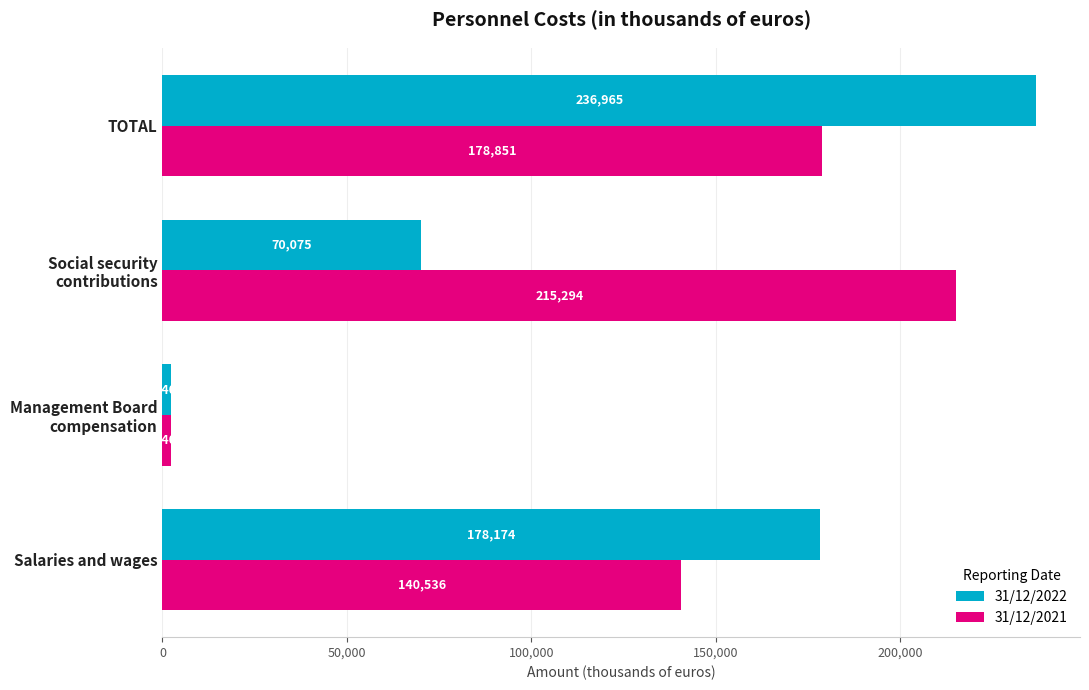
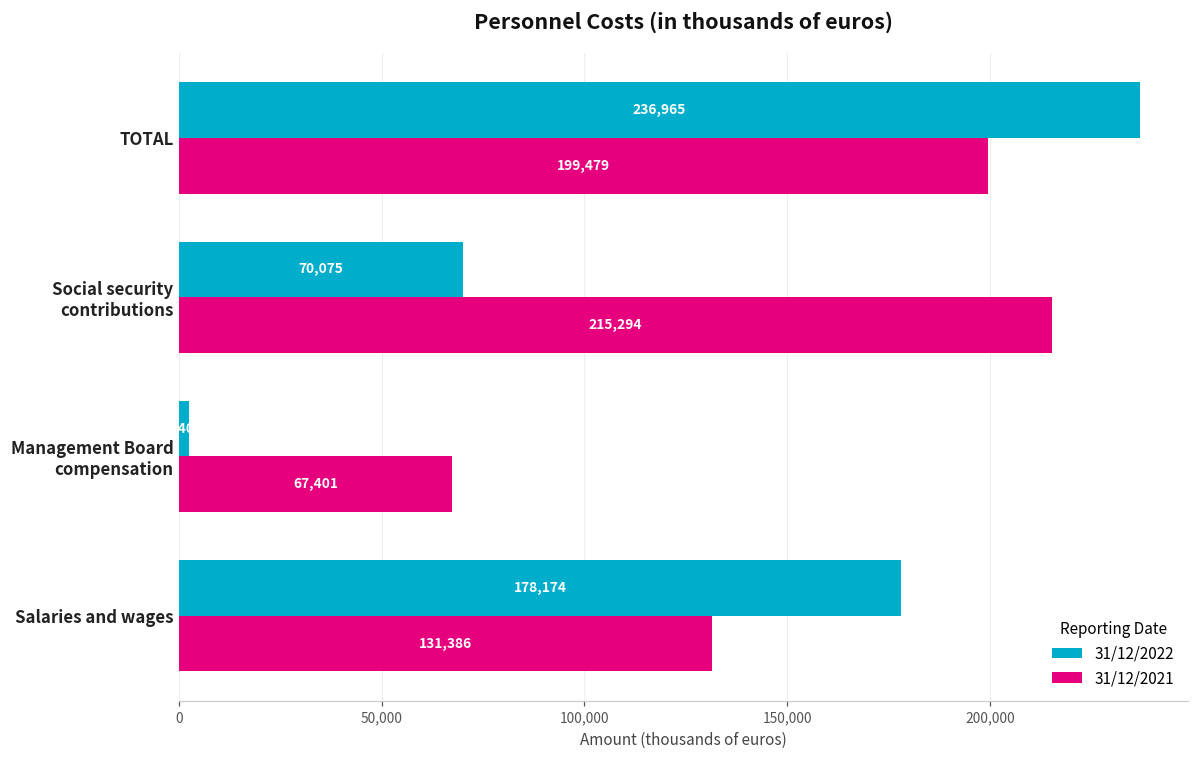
  {
    "31/12/2022": {
      "TOTAL": "236,965",
      "Social security contributions": "70,075",
      "Salaries and wages": "178,174"
    },
    "31/12/2021": {
-     "TOTAL": "178,851",
+     "TOTAL": "199,479",
      "Social security contributions": "215,294",
-     "Management Board compensation": "2,000",
-     "Salaries and wages": "140,536"
+     "Management Board compensation": "67,000",
+     "Salaries and wages": "131,386"
    }
  }
